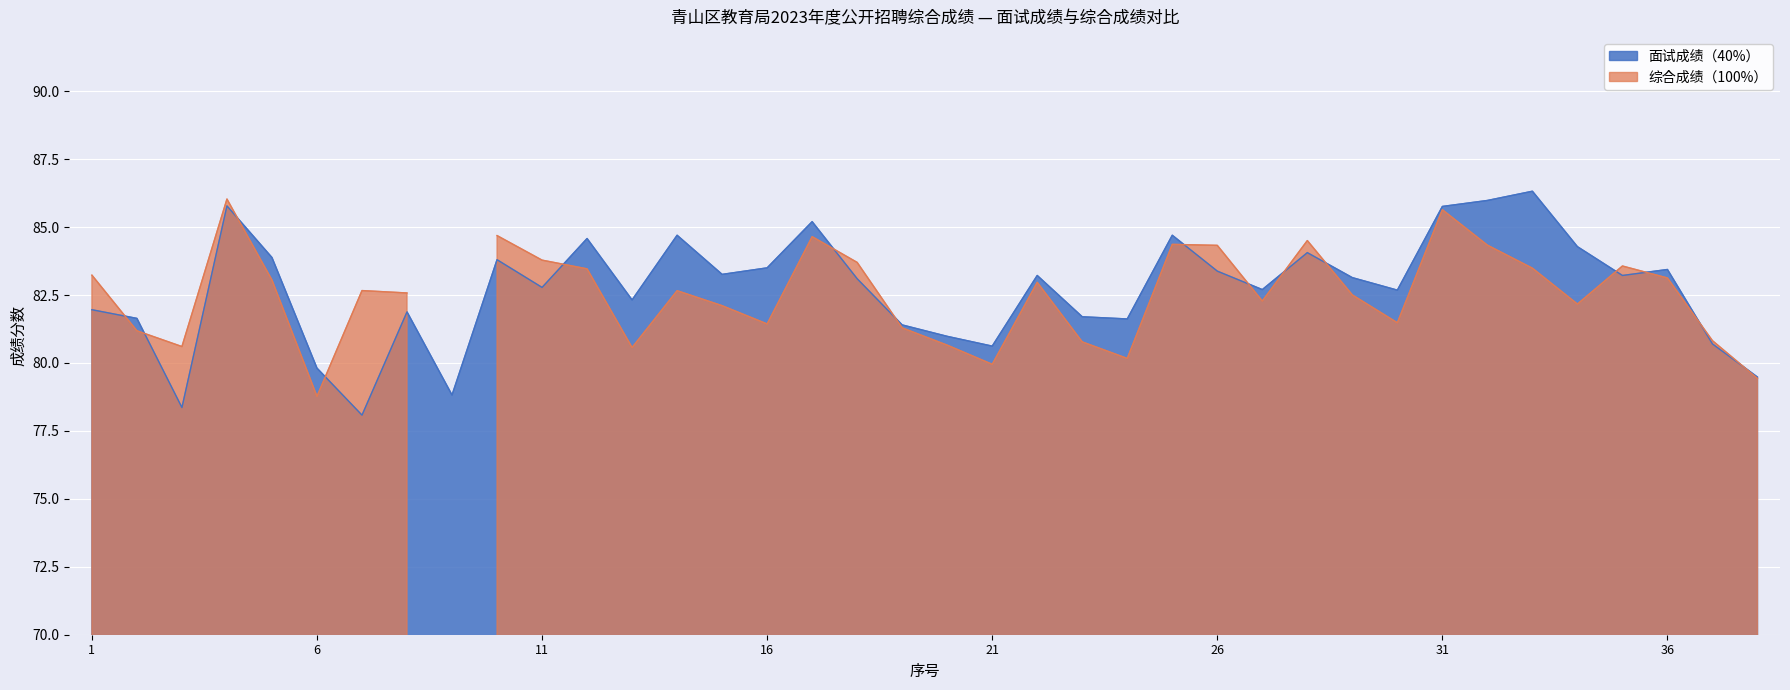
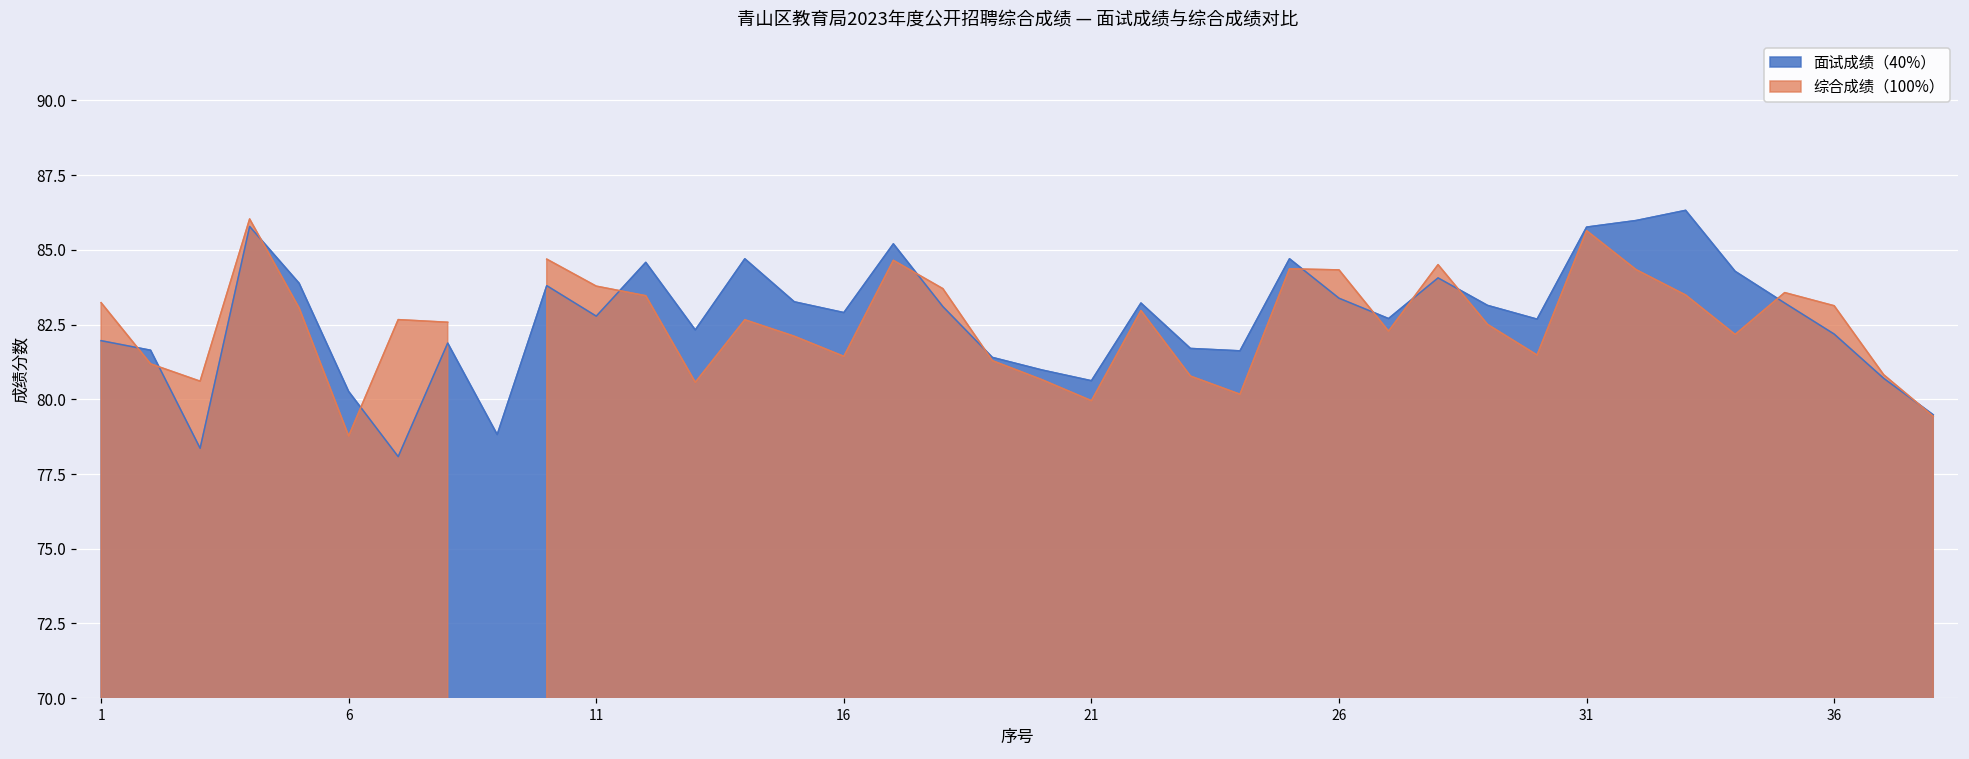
  {
    "面试成绩（40%）": {
      "1": 82.0,
-     "6": 79.8,
+     "6": 80.3,
      "11": 82.8,
-     "16": 83.5,
+     "16": 82.9,
      "21": 80.6,
      "26": 83.4,
      "31": 85.8,
-     "36": 83.4
+     "36": 82.2
    }
  }
